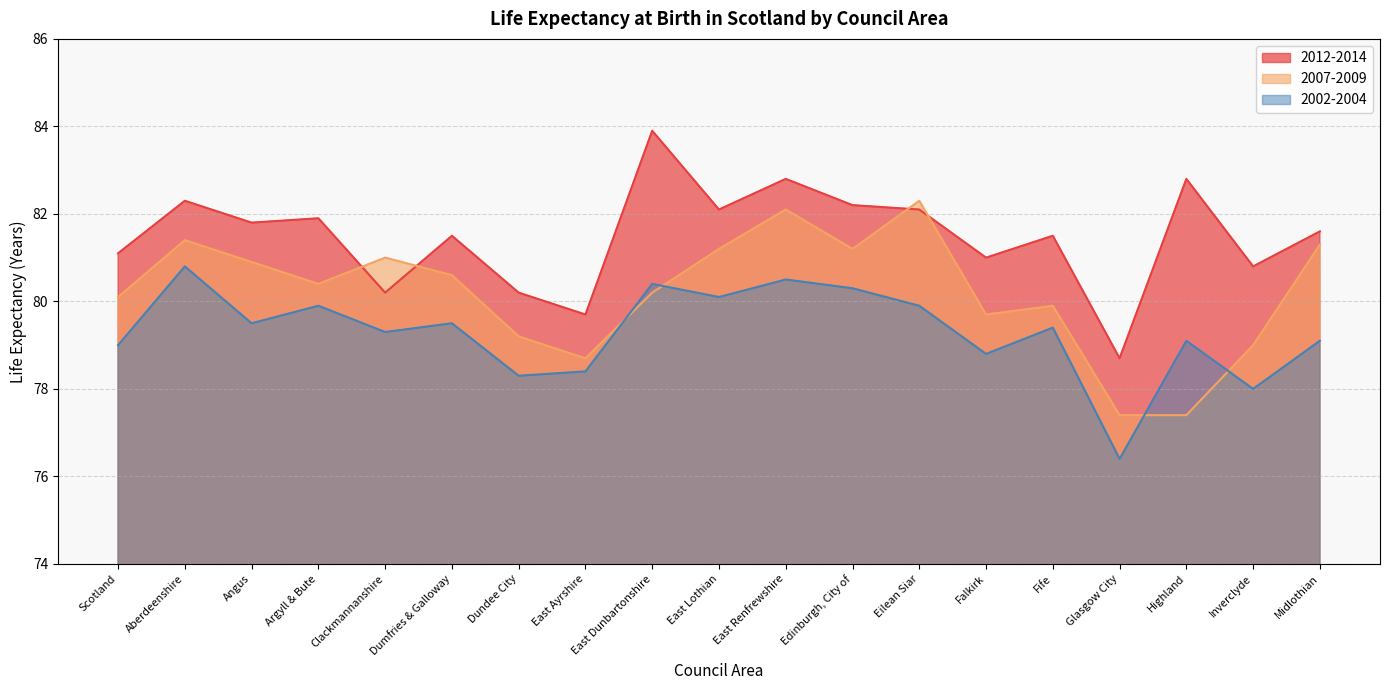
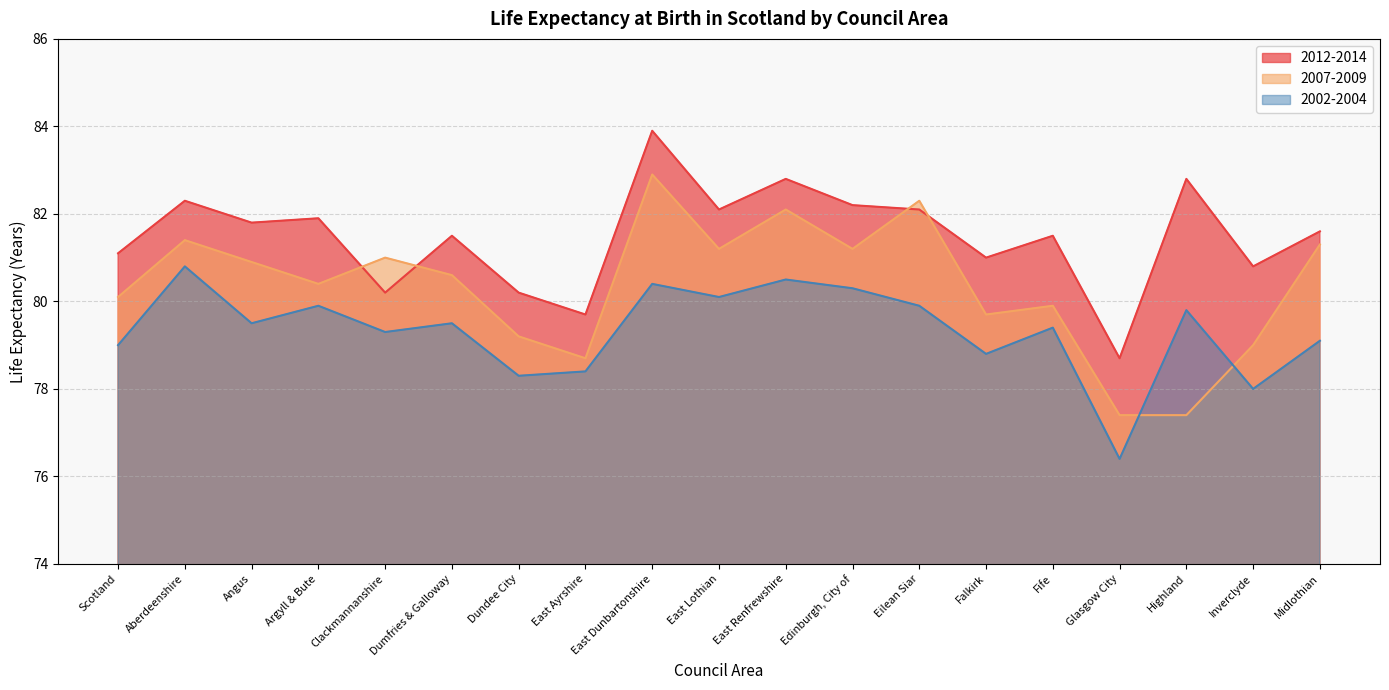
  {
    "2012-2014": {
      "Scotland": 81.1,
      "Aberdeenshire": 82.3,
      "Angus": 81.8,
      "Argyll & Bute": 81.9,
      "Clackmannanshire": 80.2,
      "Dumfries & Galloway": 81.5,
      "Dundee City": 80.2,
      "East Ayrshire": 79.7,
      "East Dunbartonshire": 83.9,
      "East Lothian": 82.1,
      "East Renfrewshire": 82.8,
      "Edinburgh, City of": 82.2,
      "Eilean Siar": 82.1,
      "Falkirk": 81.0,
      "Fife": 81.5,
      "Glasgow City": 78.7,
      "Highland": 82.8,
      "Inverclyde": 80.8,
      "Midlothian": 81.6
    },
    "2007-2009": {
      "Scotland": 80.1,
      "Aberdeenshire": 81.4,
      "Angus": 80.9,
      "Argyll & Bute": 80.4,
      "Clackmannanshire": 81.0,
      "Dumfries & Galloway": 80.6,
      "Dundee City": 79.2,
      "East Ayrshire": 78.7,
-     "East Dunbartonshire": 80.2,
+     "East Dunbartonshire": 82.9,
      "East Lothian": 81.2,
      "East Renfrewshire": 82.1,
      "Edinburgh, City of": 81.2,
      "Eilean Siar": 82.3,
      "Falkirk": 79.7,
      "Fife": 79.9,
      "Glasgow City": 77.4,
      "Highland": 77.4,
      "Inverclyde": 79.0,
      "Midlothian": 81.3
    },
    "2002-2004": {
      "Scotland": 79.0,
      "Aberdeenshire": 80.8,
      "Angus": 79.5,
      "Argyll & Bute": 79.9,
      "Clackmannanshire": 79.3,
      "Dumfries & Galloway": 79.5,
      "Dundee City": 78.3,
      "East Ayrshire": 78.4,
      "East Dunbartonshire": 80.4,
      "East Lothian": 80.1,
      "East Renfrewshire": 80.5,
      "Edinburgh, City of": 80.3,
      "Eilean Siar": 79.9,
      "Falkirk": 78.8,
      "Fife": 79.4,
      "Glasgow City": 76.4,
-     "Highland": 79.1,
+     "Highland": 79.8,
      "Inverclyde": 78.0,
      "Midlothian": 79.1
    }
  }
